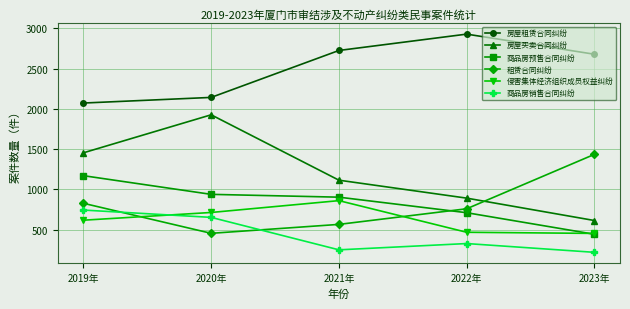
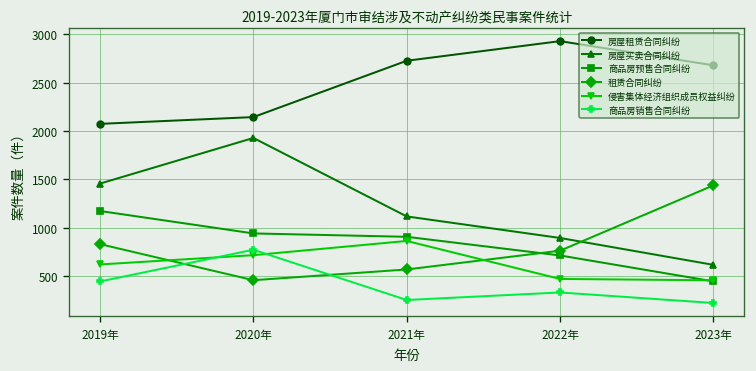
  {
    "商品房销售合同纠纷": {
-     "2019年": 700,
-     "2020年": 700,
+     "2019年": 400,
+     "2020年": 800,
      "2021年": 300,
      "2022年": 300,
      "2023年": 200
    }
  }
